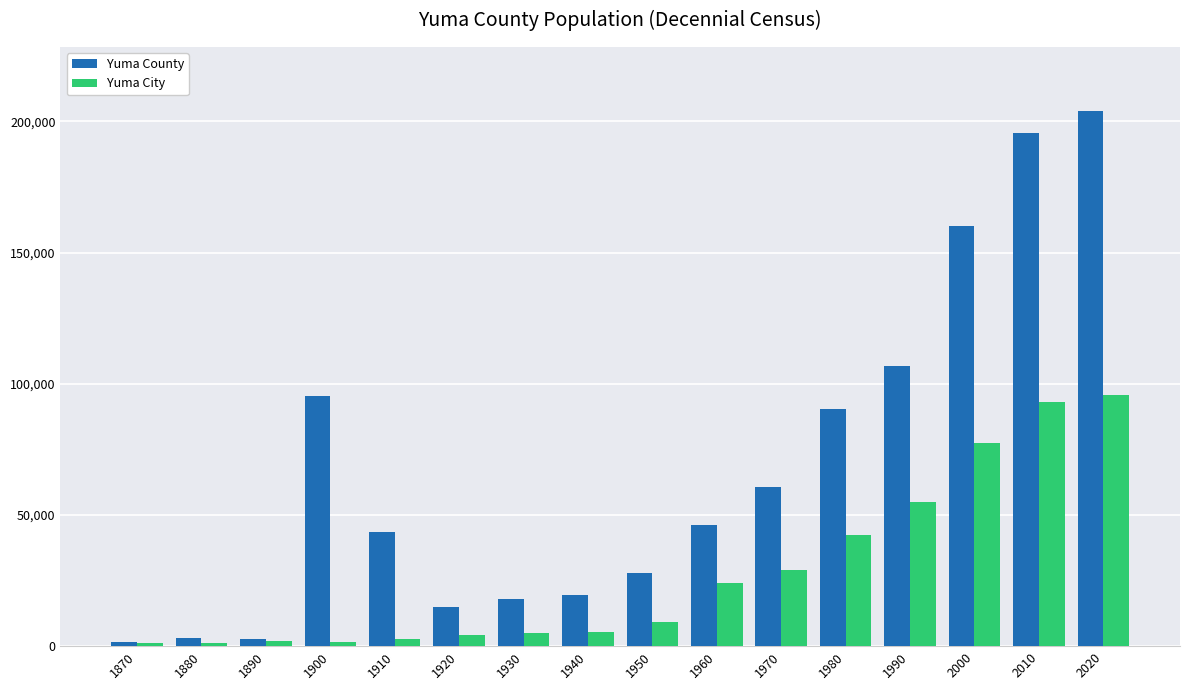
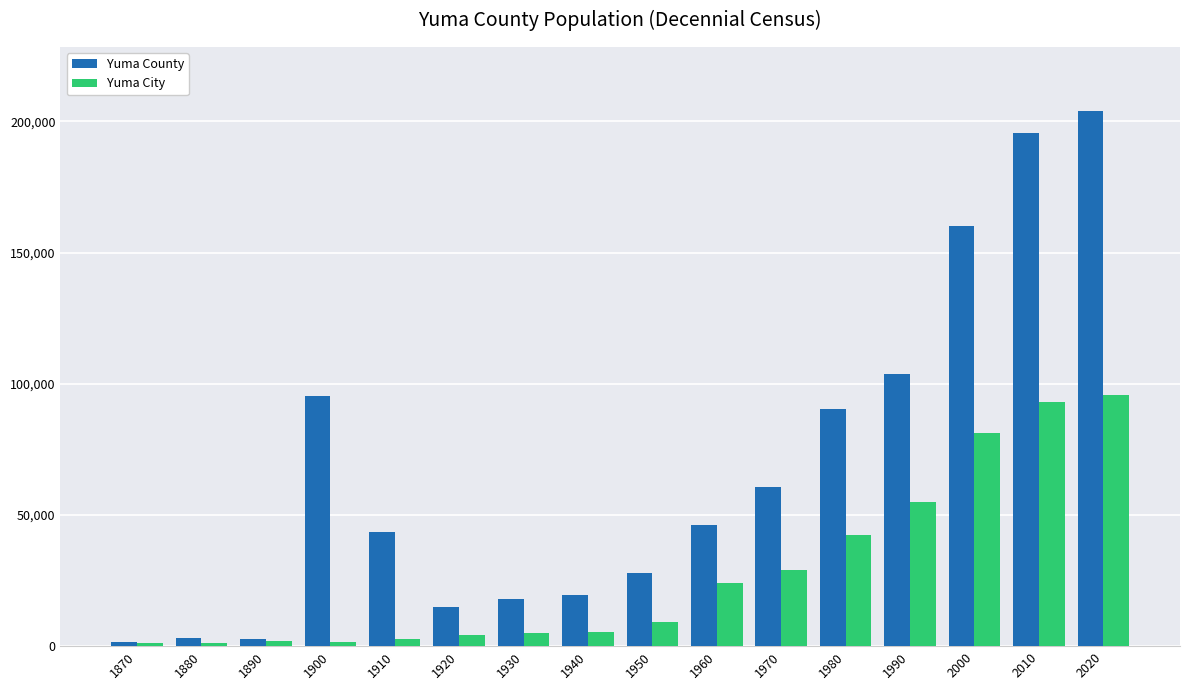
  {
    "Yuma County": {
      "1870": "2,000",
      "1880": "3,000",
      "1890": "3,000",
      "1900": "95,000",
      "1910": "43,000",
      "1920": "15,000",
      "1930": "18,000",
      "1940": "19,000",
      "1950": "28,000",
      "1960": "46,000",
      "1970": "61,000",
      "1980": "91,000",
-     "1990": "107,000",
+     "1990": "104,000",
      "2000": "160,000",
      "2010": "196,000",
      "2020": "204,000"
    },
    "Yuma City": {
      "1870": "1,000",
      "1880": "1,000",
      "1890": "2,000",
      "1900": "2,000",
      "1910": "3,000",
      "1920": "4,000",
      "1930": "5,000",
      "1940": "5,000",
      "1950": "9,000",
      "1960": "24,000",
      "1970": "29,000",
      "1980": "42,000",
      "1990": "55,000",
-     "2000": "78,000",
+     "2000": "81,000",
      "2010": "93,000",
      "2020": "96,000"
    }
  }
